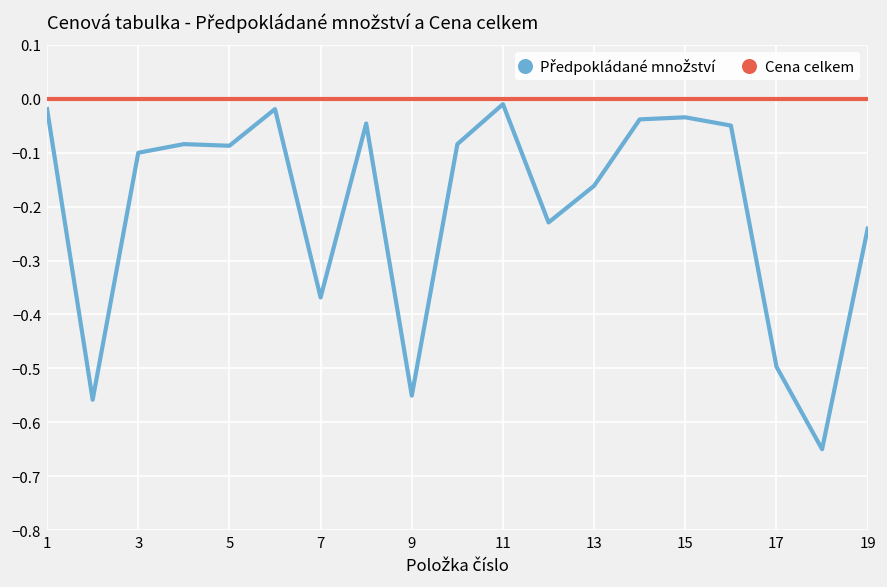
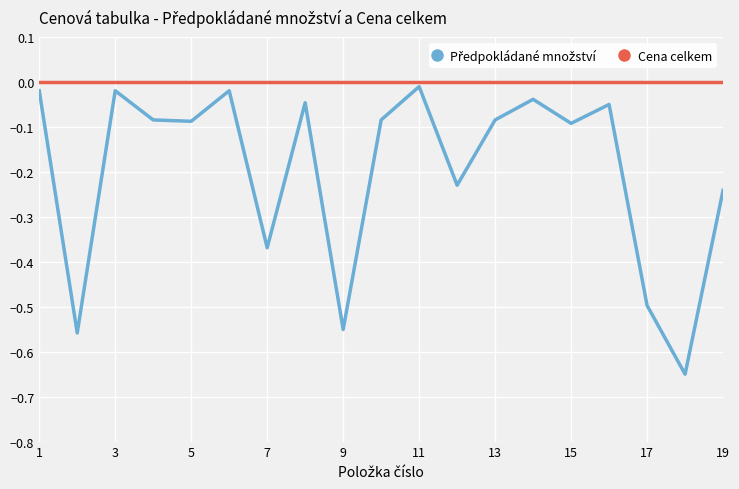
  {
    "Předpokládané množství": {
      "1": -0.02,
-     "3": -0.10,
+     "3": -0.02,
      "5": -0.09,
      "7": -0.37,
      "9": -0.55,
      "11": -0.01,
-     "13": -0.16,
-     "15": -0.03,
+     "13": -0.08,
+     "15": -0.09,
      "17": -0.50,
      "19": -0.24
    },
    "Cena celkem": {
      "1": 0.00,
      "3": 0.00,
      "5": 0.00,
      "7": 0.00,
      "9": 0.00,
      "11": 0.00,
      "13": 0.00,
      "15": 0.00,
      "17": 0.00,
      "19": 0.00
    }
  }
